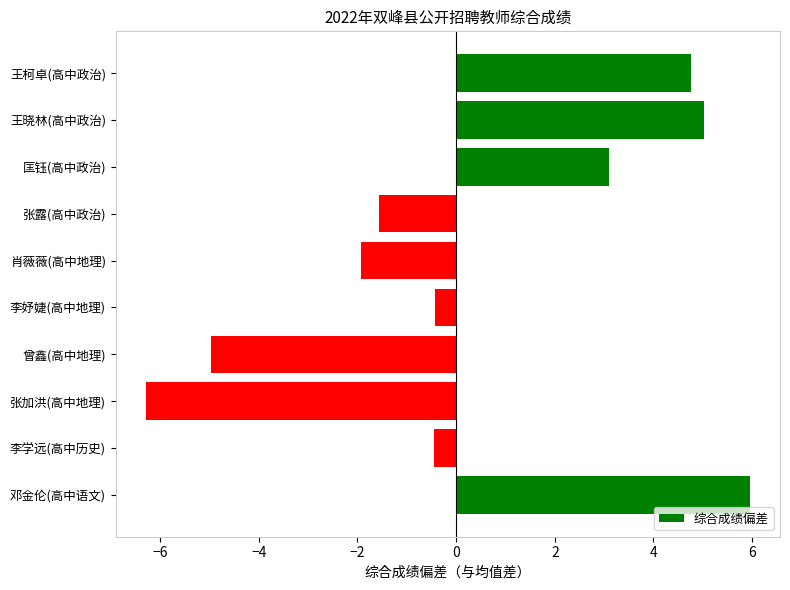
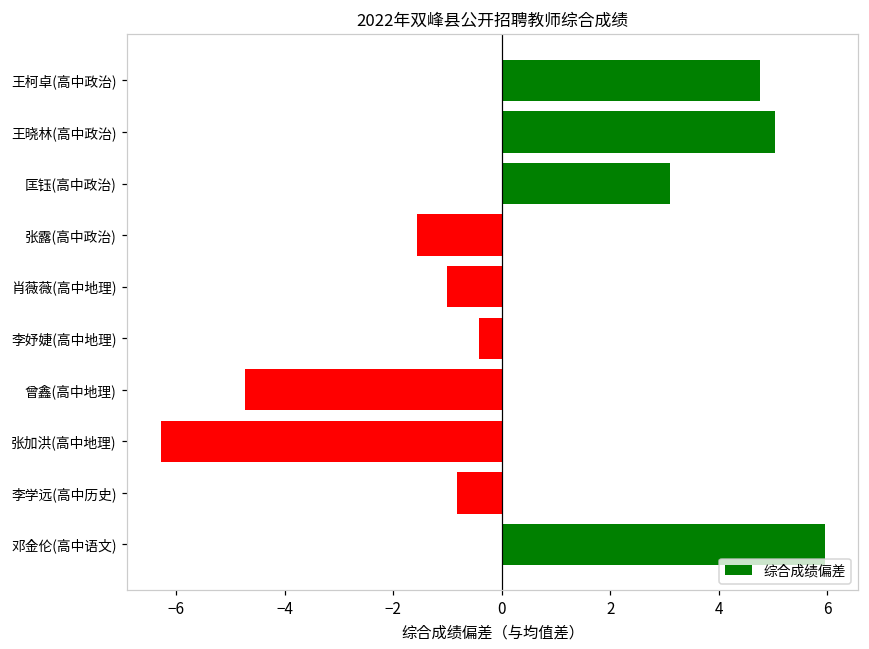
  {
    "王柯卓(高中政治)": 4.8,
    "王晓林(高中政治)": 5.0,
    "匡钰(高中政治)": 3.1,
    "张露(高中政治)": -1.6,
-   "肖薇薇(高中地理)": -1.9,
+   "肖薇薇(高中地理)": -1.0,
    "李妤婕(高中地理)": -0.4,
-   "曾鑫(高中地理)": -5.0,
+   "曾鑫(高中地理)": -4.7,
    "张加洪(高中地理)": -6.3,
-   "李学远(高中历史)": -0.4,
+   "李学远(高中历史)": -0.8,
    "邓金伦(高中语文)": 6.0
  }
